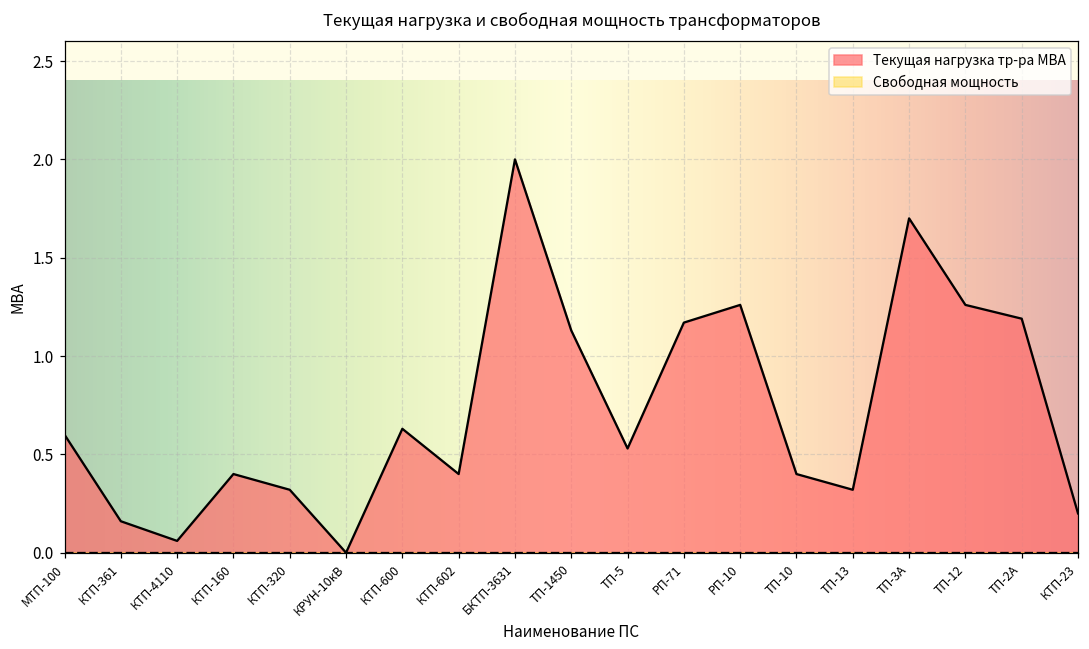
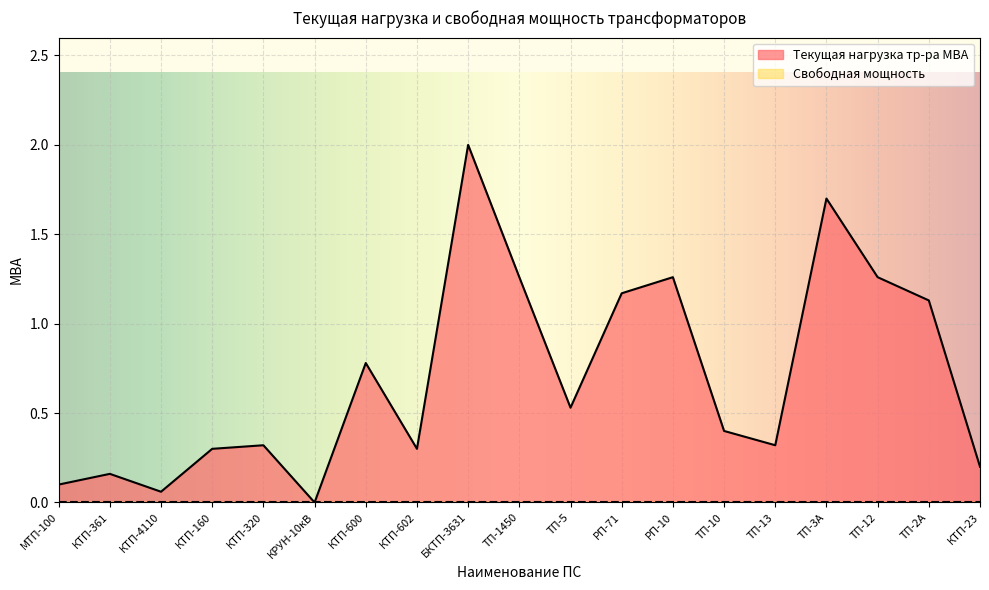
  {
    "Текущая нагрузка тр-ра МВА": {
-     "МТП-100": 0.6,
+     "МТП-100": 0.1,
      "КТП-361": 0.16,
      "КТП-4110": 0.06,
-     "КТП-160": 0.4,
+     "КТП-160": 0.3,
      "КТП-320": 0.32,
-     "КТП-600": 0.63,
-     "КТП-602": 0.4,
+     "КТП-600": 0.78,
+     "КТП-602": 0.3,
      "БКТП-3631": 2.00,
-     "ТП-1450": 1.13,
+     "ТП-1450": 1.26,
      "ТП-5": 0.53,
      "РП-71": 1.17,
      "РП-10": 1.26,
      "ТП-10": 0.40,
      "ТП-13": 0.32,
      "ТП-3А": 1.70,
      "ТП-12": 1.26,
-     "ТП-2А": 1.19,
+     "ТП-2А": 1.13,
      "КТП-23": 0.20
    },
    "Свободная мощность": {
      "МТП-100": 0.00,
      "КТП-361": 0.00,
      "КТП-4110": 0.00,
      "КТП-160": 0.00,
      "КТП-320": 0.00,
      "КТП-600": 0.00,
      "КТП-602": 0.00,
      "БКТП-3631": 0.00,
      "ТП-1450": 0.00,
      "ТП-5": 0.00,
      "РП-71": 0.00,
      "РП-10": 0.00,
      "ТП-10": 0.00,
      "ТП-13": 0.00,
      "ТП-3А": 0.00,
      "ТП-12": 0.00,
      "ТП-2А": 0.00,
      "КТП-23": 0.00
    }
  }
